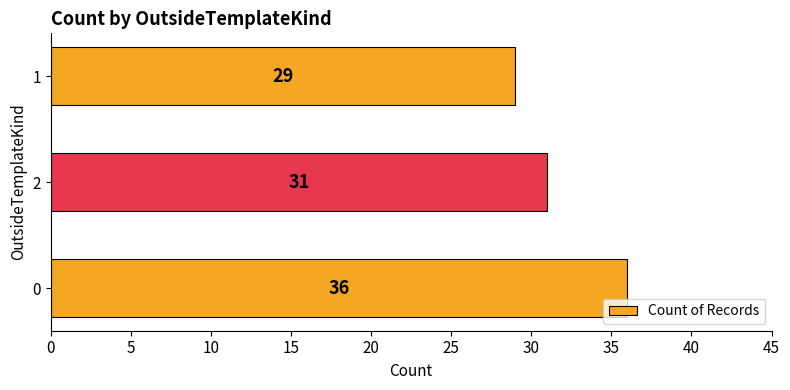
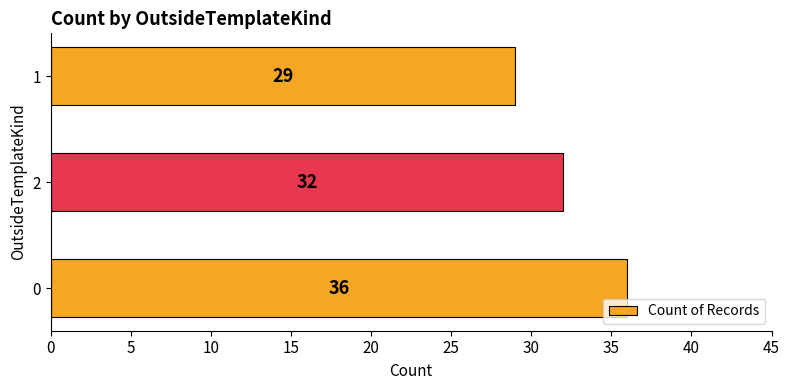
  {
    "1": 29,
-   "2": 31,
+   "2": 32,
    "0": 36
  }
